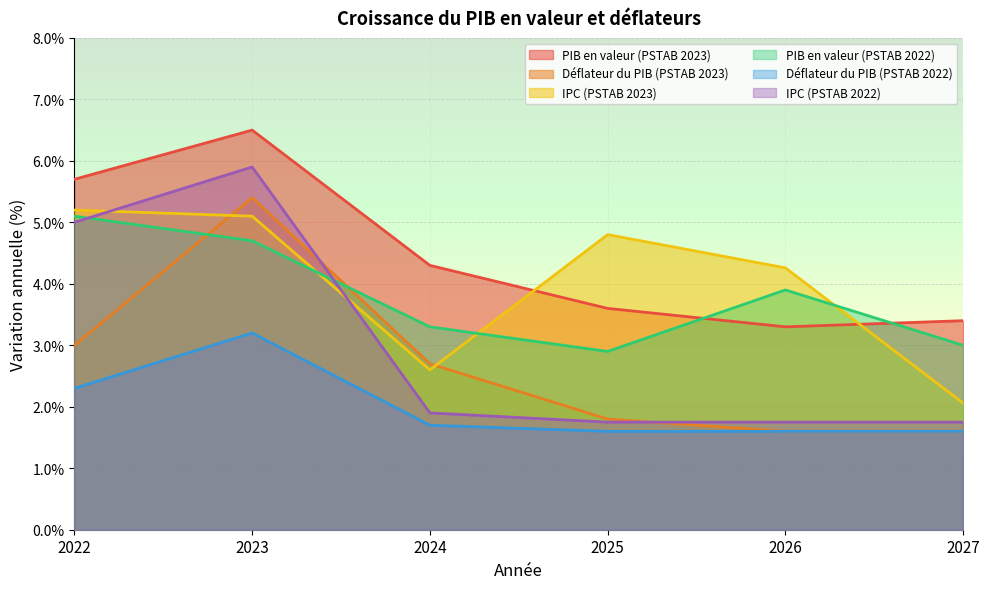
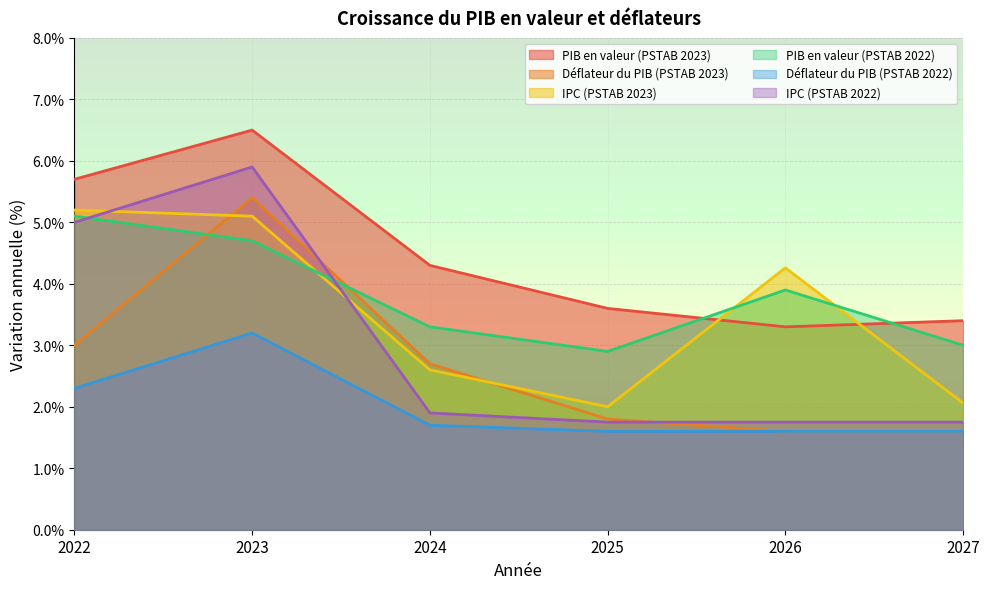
  {
    "IPC (PSTAB 2023)": {
      "2022": "5.2%",
      "2023": "5.1%",
      "2024": "2.6%",
-     "2025": "4.8%",
+     "2025": "2.0%",
      "2026": "4.3%",
      "2027": "2.1%"
    },
    "PIB en valeur (PSTAB 2022)": {
      "2022": "5.1%",
      "2023": "4.7%",
      "2024": "3.3%",
      "2025": "2.9%",
      "2026": "3.9%",
      "2027": "3.0%"
    },
    "Déflateur du PIB (PSTAB 2022)": {
      "2022": "2.3%",
      "2023": "3.2%",
      "2024": "1.7%",
      "2025": "1.6%"
    },
    "IPC (PSTAB 2022)": {
      "2022": "5.0%",
      "2023": "5.9%",
      "2024": "1.9%",
      "2025": "1.8%",
      "2026": "1.8%",
      "2027": "1.8%"
    }
  }
